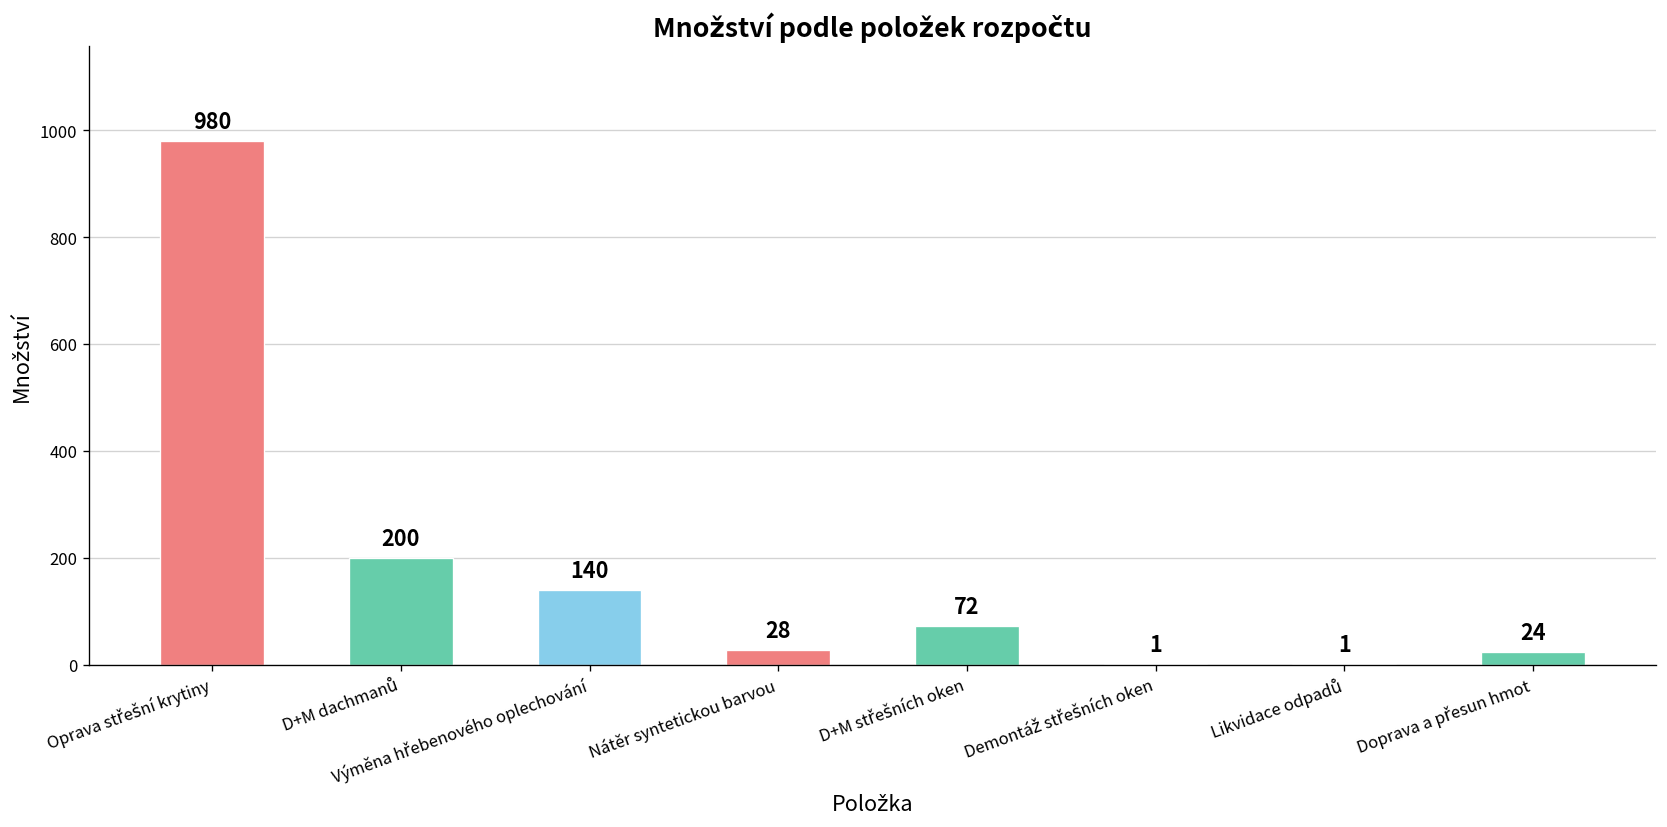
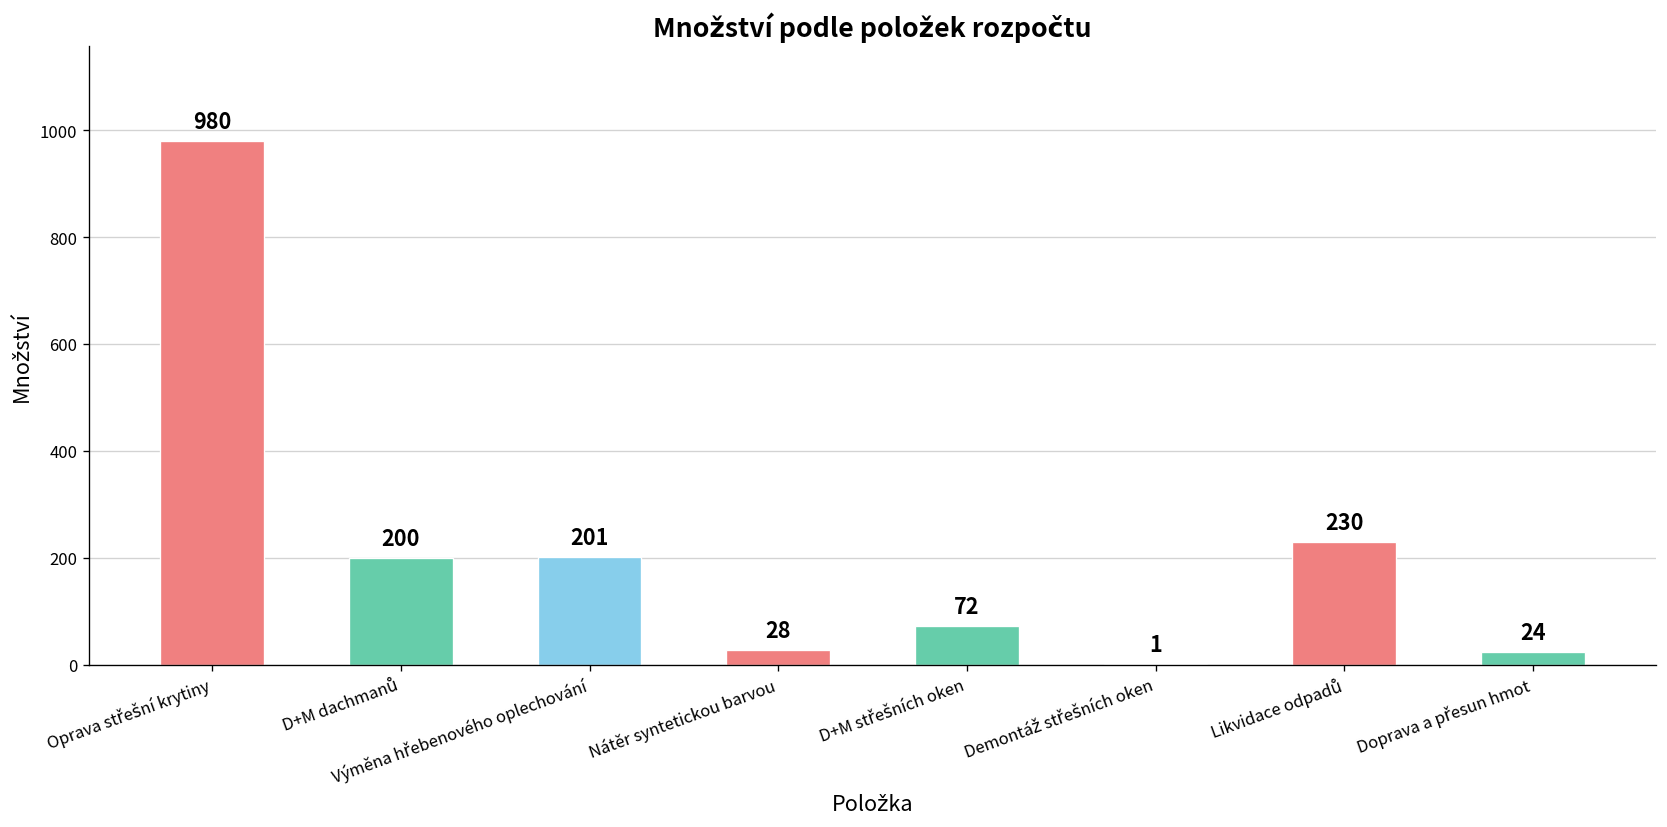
  {
    "Oprava střešní krytiny": 980,
    "D+M dachmanů": 200,
-   "Výměna hřebenového oplechování": 140,
+   "Výměna hřebenového oplechování": 201,
    "Nátěr syntetickou barvou": 28,
    "D+M střešních oken": 72,
    "Demontáž střešních oken": 1,
-   "Likvidace odpadů": 1,
+   "Likvidace odpadů": 230,
    "Doprava a přesun hmot": 24
  }
